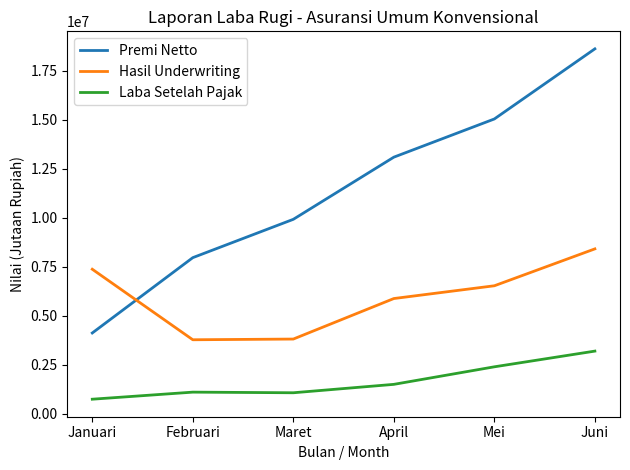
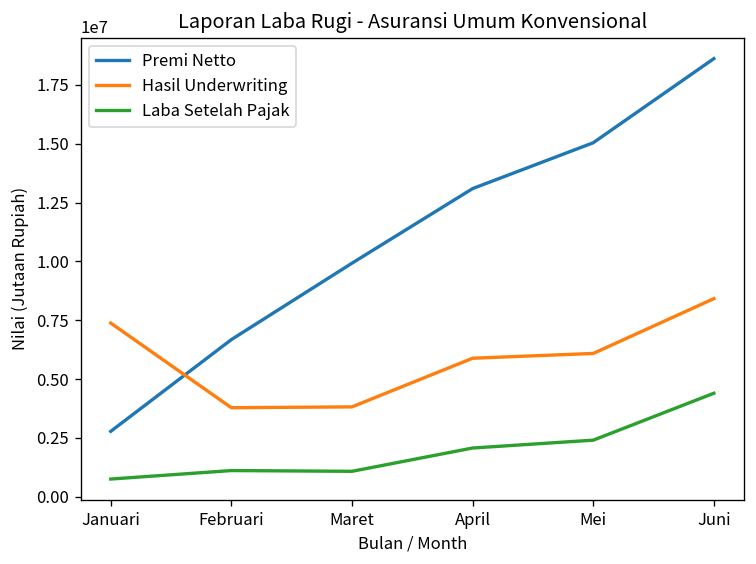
  {
    "Premi Netto": {
-     "Januari": 4100000,
-     "Februari": 8000000,
+     "Januari": 2800000,
+     "Februari": 6700000,
      "Maret": 9900000,
      "April": 13100000,
      "Mei": 15000000,
      "Juni": 18600000
    },
    "Hasil Underwriting": {
      "Januari": 7400000,
      "Februari": 3800000,
      "Maret": 3800000,
      "April": 5900000,
-     "Mei": 6500000,
+     "Mei": 6100000,
      "Juni": 8400000
    },
    "Laba Setelah Pajak": {
      "Januari": 700000,
      "Februari": 1100000,
      "Maret": 1100000,
-     "April": 1500000,
+     "April": 2100000,
      "Mei": 2400000,
-     "Juni": 3200000
+     "Juni": 4400000
    }
  }
